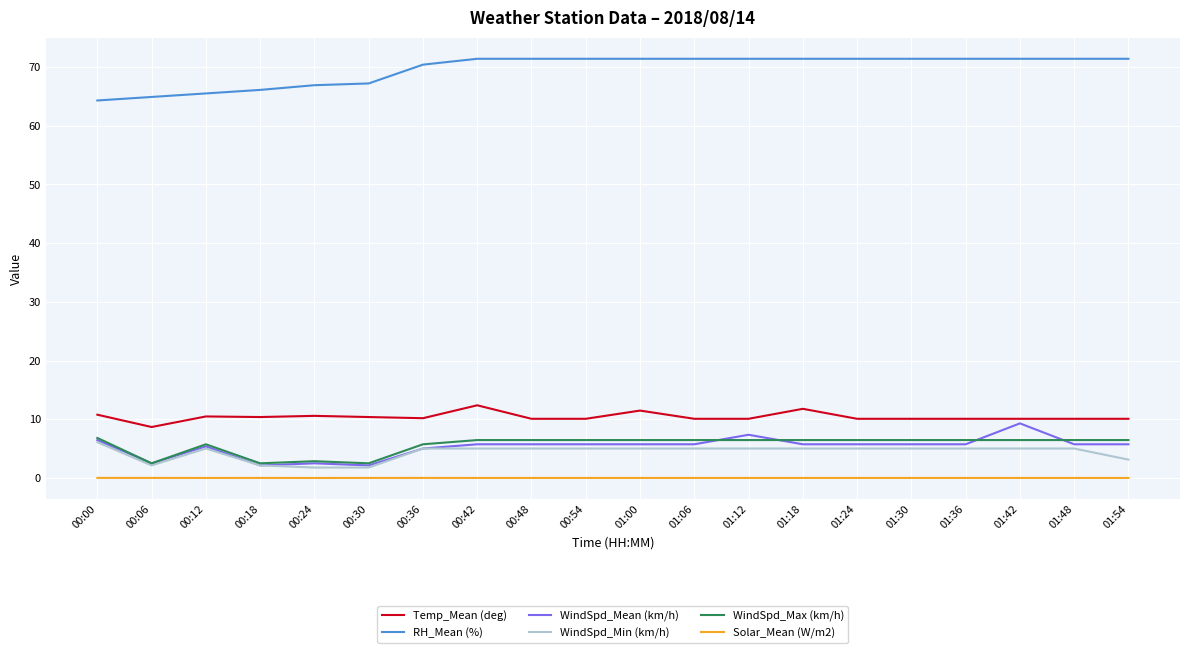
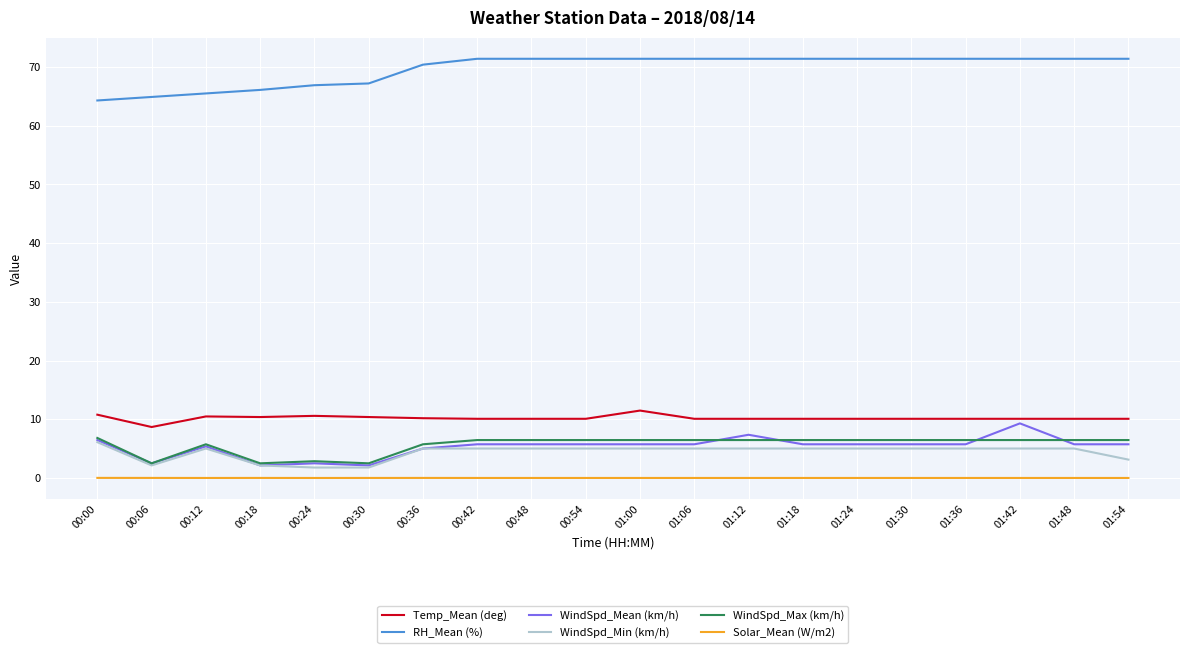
  {
    "Temp_Mean (deg)": {
      "00:00": 11,
      "00:06": 9,
      "00:12": 11,
      "00:18": 10,
      "00:24": 11,
      "00:30": 10,
      "00:36": 10,
-     "00:42": 12,
+     "00:42": 10,
      "00:48": 10,
      "00:54": 10,
      "01:00": 12,
      "01:06": 10,
      "01:12": 10,
-     "01:18": 12,
+     "01:18": 10,
      "01:24": 10,
      "01:30": 10,
      "01:36": 10,
      "01:42": 10,
      "01:48": 10,
      "01:54": 10
    },
    "RH_Mean (%)": {
      "00:00": 64,
      "00:06": 65,
      "00:12": 66,
      "00:18": 66,
      "00:24": 67,
      "00:30": 67,
      "00:36": 70,
      "00:42": 71,
      "00:48": 71,
      "00:54": 71,
      "01:00": 71,
      "01:06": 71,
      "01:12": 71,
      "01:18": 71,
      "01:24": 71,
      "01:30": 71,
      "01:36": 71,
      "01:42": 71,
      "01:48": 71,
      "01:54": 71
    },
    "WindSpd_Mean (km/h)": {
      "00:42": 6,
      "00:48": 6,
      "00:54": 6,
      "01:00": 6,
      "01:06": 6,
      "01:12": 7,
      "01:18": 6,
      "01:24": 6,
      "01:30": 6,
      "01:36": 6,
      "01:42": 9,
      "01:48": 6,
      "01:54": 6
    },
    "WindSpd_Min (km/h)": {
      "00:24": 2,
      "00:42": 5,
      "00:48": 5,
      "00:54": 5,
      "01:00": 5,
      "01:06": 5,
      "01:12": 5,
      "01:18": 5,
      "01:24": 5,
      "01:30": 5,
      "01:36": 5,
      "01:42": 5,
      "01:48": 5,
      "01:54": 3
    },
    "WindSpd_Max (km/h)": {
      "00:36": 6,
      "00:42": 6,
      "00:48": 6,
      "00:54": 6,
      "01:00": 6,
      "01:06": 6,
      "01:12": 6,
      "01:18": 6,
      "01:24": 6,
      "01:30": 6,
      "01:36": 6,
      "01:42": 6,
      "01:48": 6,
      "01:54": 6
    },
    "Solar_Mean (W/m2)": {
      "00:00": 0,
      "00:06": 0,
      "00:12": 0,
      "00:18": 0,
      "00:24": 0,
      "00:30": 0,
      "00:36": 0,
      "00:42": 0,
      "00:48": 0,
      "00:54": 0,
      "01:00": 0,
      "01:06": 0,
      "01:12": 0,
      "01:18": 0,
      "01:24": 0,
      "01:30": 0,
      "01:36": 0,
      "01:42": 0,
      "01:48": 0,
      "01:54": 0
    }
  }
